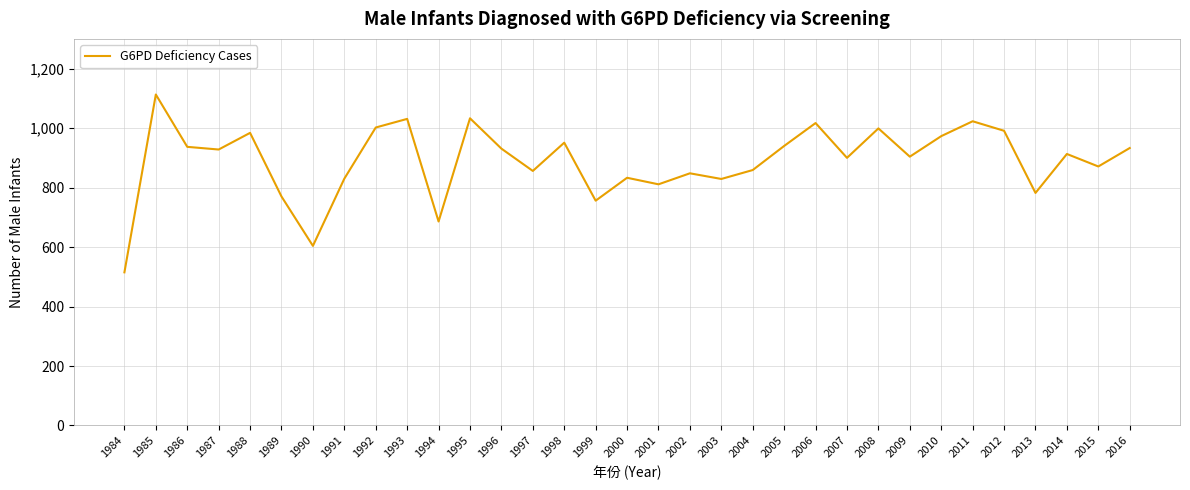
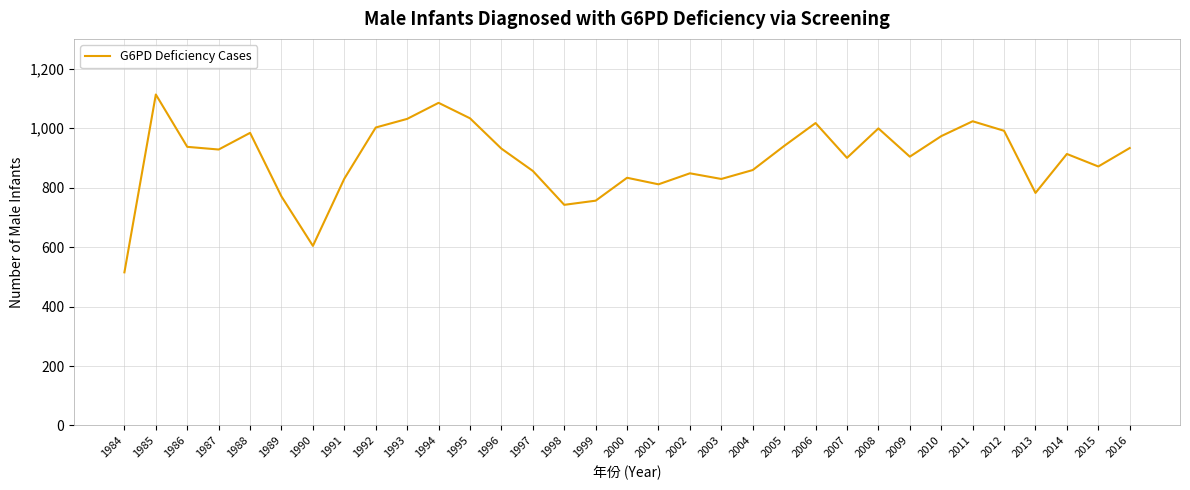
  {
    "1984": "520",
    "1985": "1,110",
    "1986": "940",
    "1987": "930",
    "1988": "980",
    "1989": "770",
    "1990": "600",
    "1991": "830",
    "1992": "1,000",
    "1993": "1,030",
-   "1994": "690",
+   "1994": "1,090",
    "1995": "1,030",
    "1996": "930",
    "1997": "860",
-   "1998": "950",
+   "1998": "740",
    "1999": "760",
    "2000": "830",
    "2001": "810",
    "2002": "850",
    "2003": "830",
    "2004": "860",
    "2005": "940",
    "2006": "1,020",
    "2007": "900",
    "2008": "1,000",
    "2009": "900",
    "2010": "970",
    "2011": "1,020",
    "2012": "990",
    "2013": "780",
    "2014": "910",
    "2015": "870",
    "2016": "930"
  }
